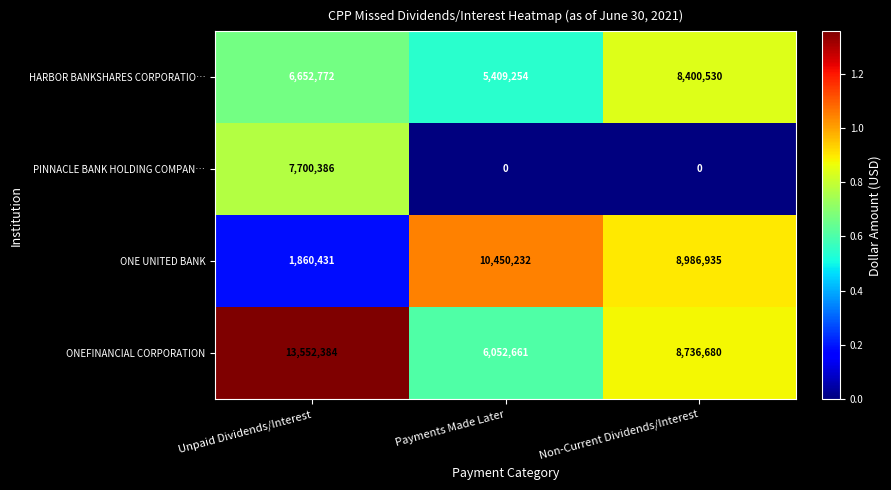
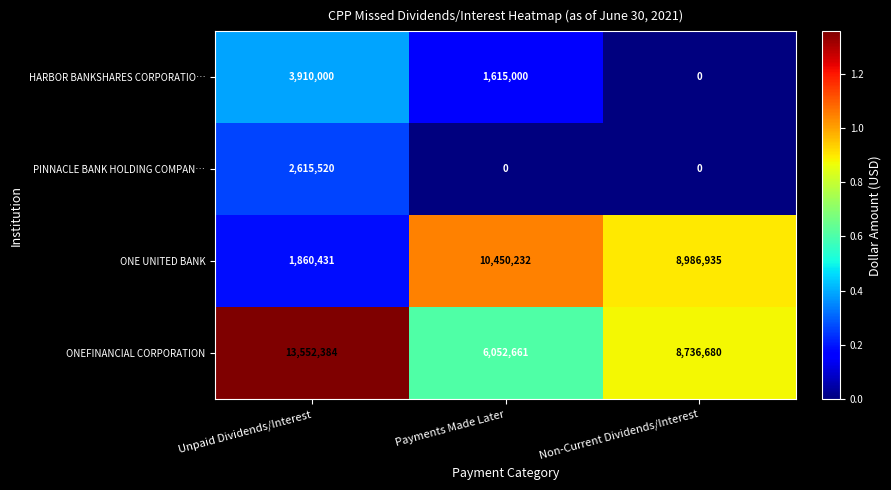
  {
    "HARBOR BANKSHARES CORPORATIO…": {
-     "Unpaid Dividends/Interest": "6,652,772",
-     "Payments Made Later": "5,409,254",
-     "Non-Current Dividends/Interest": "8,400,530"
+     "Unpaid Dividends/Interest": "3,910,000",
+     "Payments Made Later": "1,615,000",
+     "Non-Current Dividends/Interest": "0"
    },
    "PINNACLE BANK HOLDING COMPAN…": {
-     "Unpaid Dividends/Interest": "7,700,386",
+     "Unpaid Dividends/Interest": "2,615,520",
      "Payments Made Later": "0",
      "Non-Current Dividends/Interest": "0"
    },
    "ONE UNITED BANK": {
      "Unpaid Dividends/Interest": "1,860,431",
      "Payments Made Later": "10,450,232",
      "Non-Current Dividends/Interest": "8,986,935"
    },
    "ONEFINANCIAL CORPORATION": {
      "Unpaid Dividends/Interest": "13,552,384",
      "Payments Made Later": "6,052,661",
      "Non-Current Dividends/Interest": "8,736,680"
    }
  }
